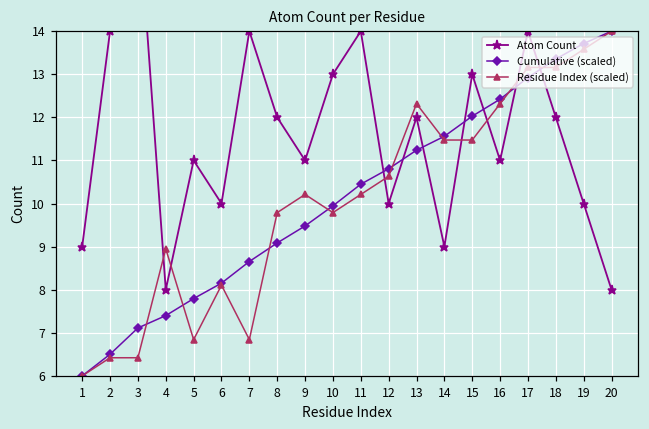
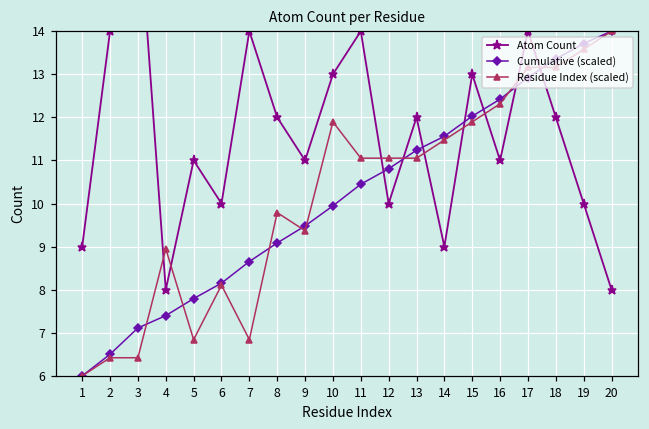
  {
    "Residue Index (scaled)": {
      "2": 6.4,
      "3": 6.4,
      "4": 8.9,
      "5": 6.8,
      "7": 6.8,
      "8": 9.8,
-     "9": 10.2,
-     "10": 9.8,
-     "11": 10.2,
-     "12": 10.6,
-     "13": 12.3,
+     "9": 9.4,
+     "10": 11.9,
+     "11": 11.1,
+     "12": 11.1,
+     "13": 11.1,
      "14": 11.5,
-     "15": 11.5,
+     "15": 11.9,
      "16": 12.3
    }
  }
